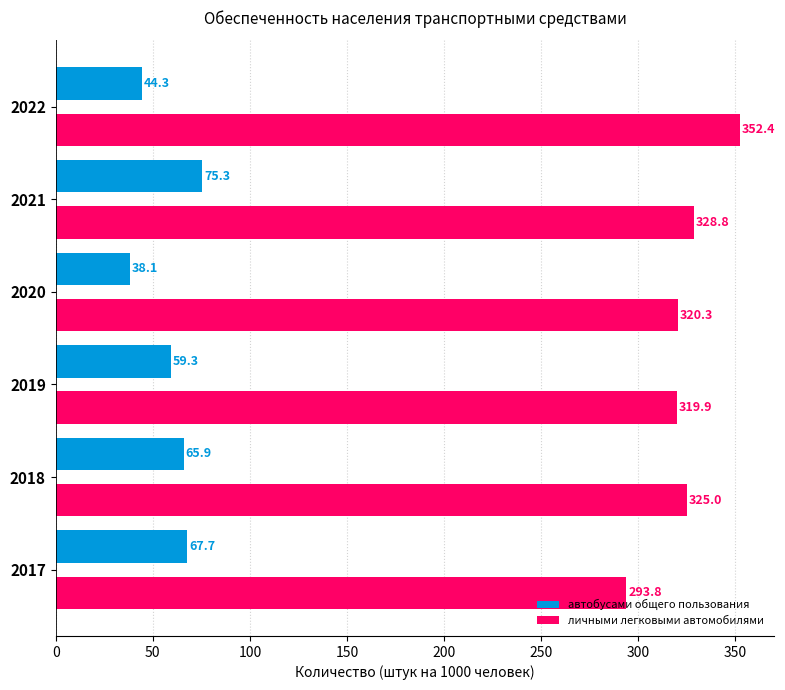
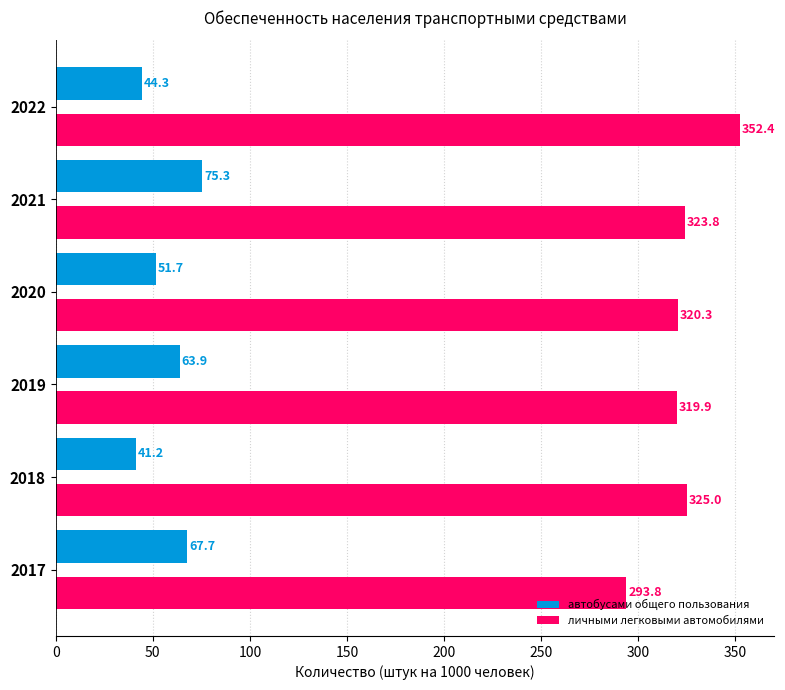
  {
    "автобусами общего пользования": {
      "2022": 44.3,
      "2021": 75.3,
-     "2020": 38.1,
-     "2019": 59.3,
-     "2018": 65.9,
+     "2020": 51.7,
+     "2019": 63.9,
+     "2018": 41.2,
      "2017": 67.7
    },
    "личными легковыми автомобилями": {
      "2022": 352.4,
-     "2021": 328.8,
+     "2021": 323.8,
      "2020": 320.3,
      "2019": 319.9,
      "2018": 325.0,
      "2017": 293.8
    }
  }
